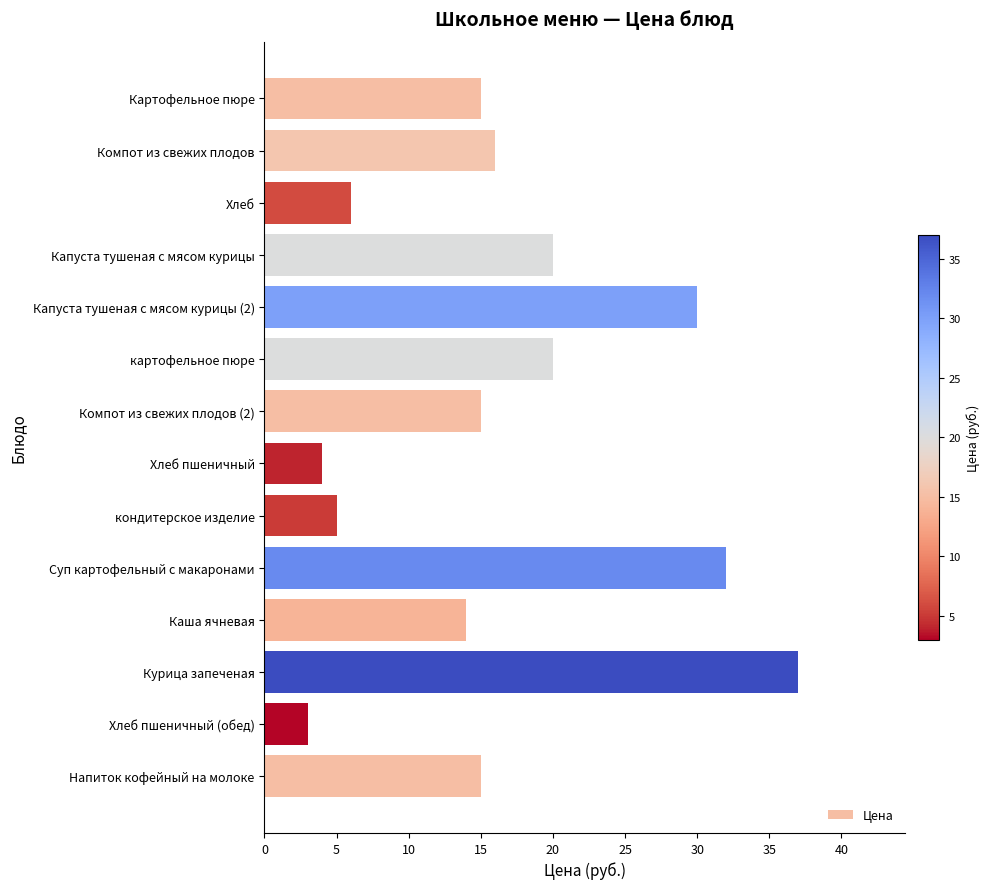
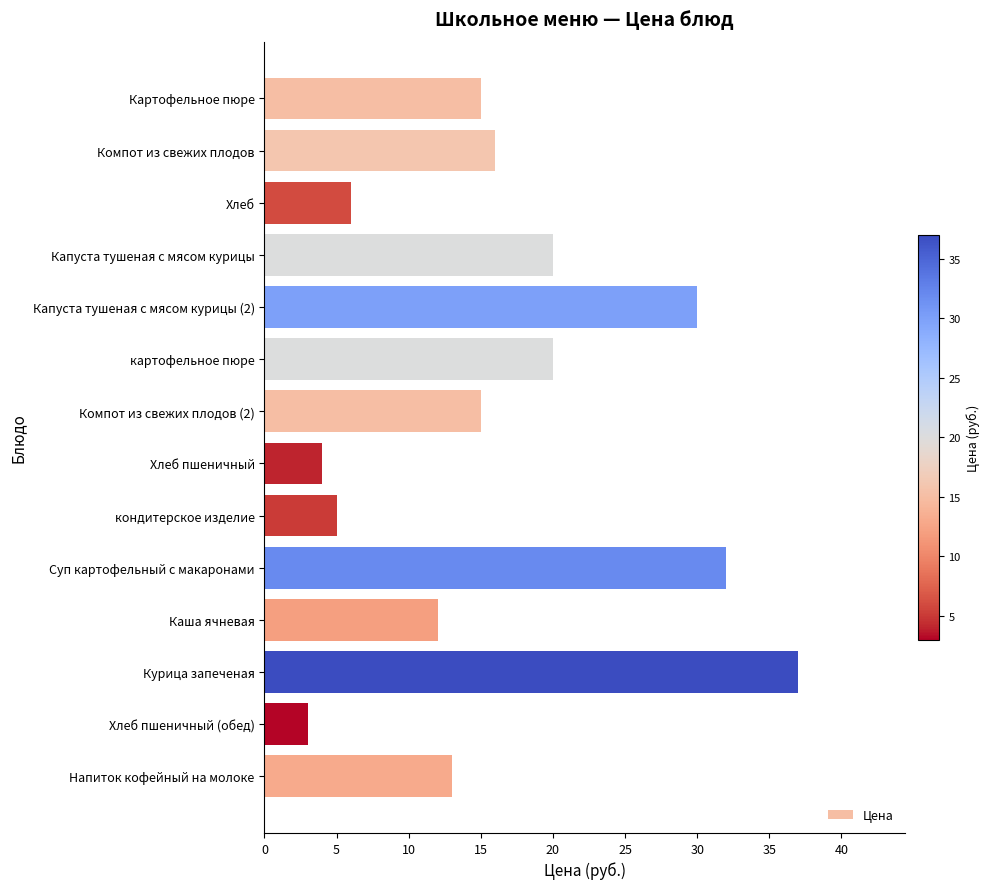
  {
    "Картофельное пюре": 15,
    "Компот из свежих плодов": 16,
    "Хлеб": 6,
    "Капуста тушеная с мясом курицы": 20,
    "Капуста тушеная с мясом курицы (2)": 30,
    "картофельное пюре": 20,
    "Компот из свежих плодов (2)": 15,
    "Хлеб пшеничный": 4,
    "кондитерское изделие": 5,
    "Суп картофельный с макаронами": 32,
-   "Каша ячневая": 14,
+   "Каша ячневая": 12,
    "Курица запеченая": 37,
    "Хлеб пшеничный (обед)": 3,
-   "Напиток кофейный на молоке": 15
+   "Напиток кофейный на молоке": 13
  }
